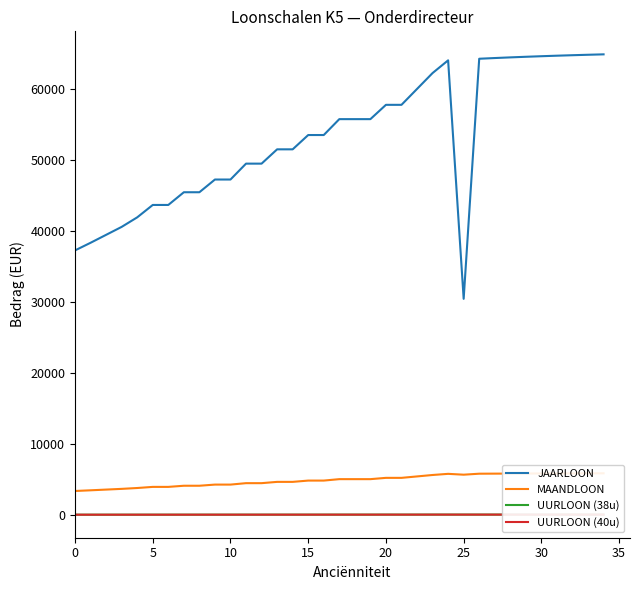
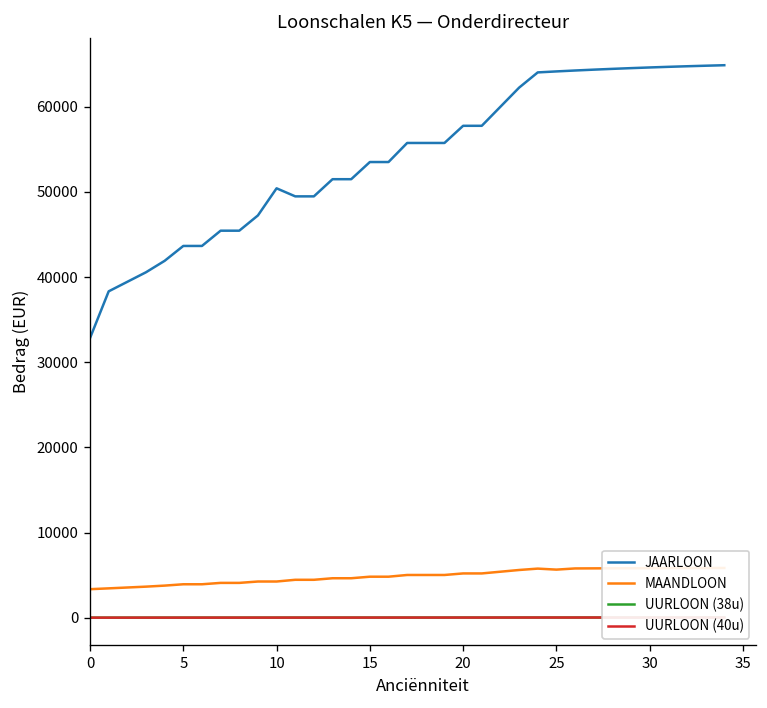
  {
    "JAARLOON": {
-     "0": 37000,
+     "0": 33000,
      "5": 44000,
-     "10": 47000,
+     "10": 50000,
      "15": 54000,
      "20": 58000,
-     "25": 30000,
+     "25": 64000,
      "30": 65000
    },
    "MAANDLOON": {
      "0": 3000,
      "5": 4000,
      "10": 4000,
      "15": 5000,
      "20": 5000,
      "25": 6000
    },
    "UURLOON (40u)": {
      "0": 0,
      "5": 0,
      "10": 0,
      "15": 0,
      "20": 0,
      "25": 0
    }
  }
